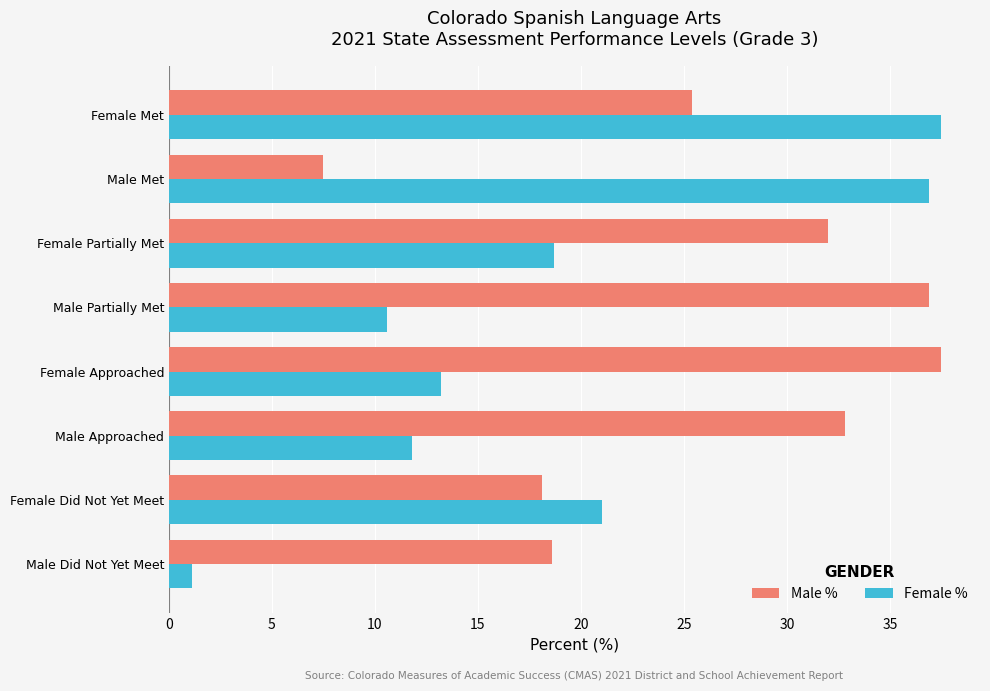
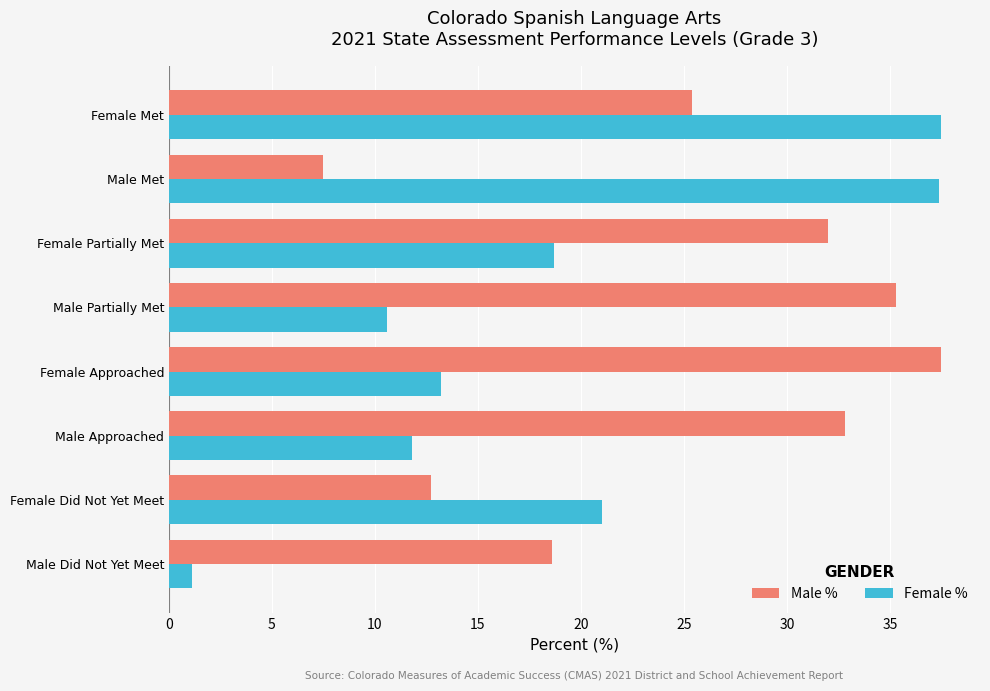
  {
    "Male %": {
      "Female Met": 25.4,
      "Male Met": 7.5,
      "Female Partially Met": 32.0,
-     "Male Partially Met": 36.9,
+     "Male Partially Met": 35.3,
      "Female Approached": 37.5,
      "Male Approached": 32.8,
-     "Female Did Not Yet Meet": 18.1,
+     "Female Did Not Yet Meet": 12.7,
      "Male Did Not Yet Meet": 18.6
    },
    "Female %": {
      "Female Met": 37.5,
-     "Male Met": 36.9,
+     "Male Met": 37.4,
      "Female Partially Met": 18.7,
      "Male Partially Met": 10.6,
      "Female Approached": 13.2,
      "Male Approached": 11.8,
      "Female Did Not Yet Meet": 21.0,
      "Male Did Not Yet Meet": 1.1
    }
  }
